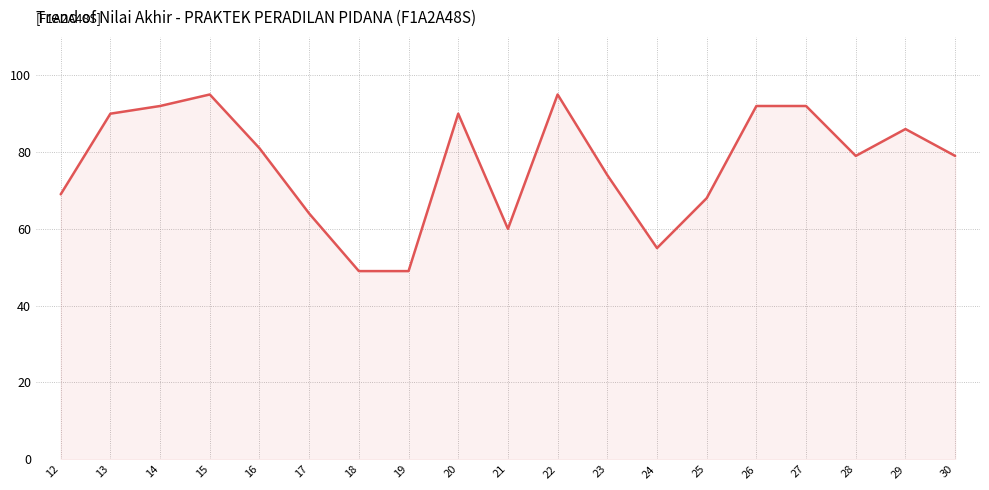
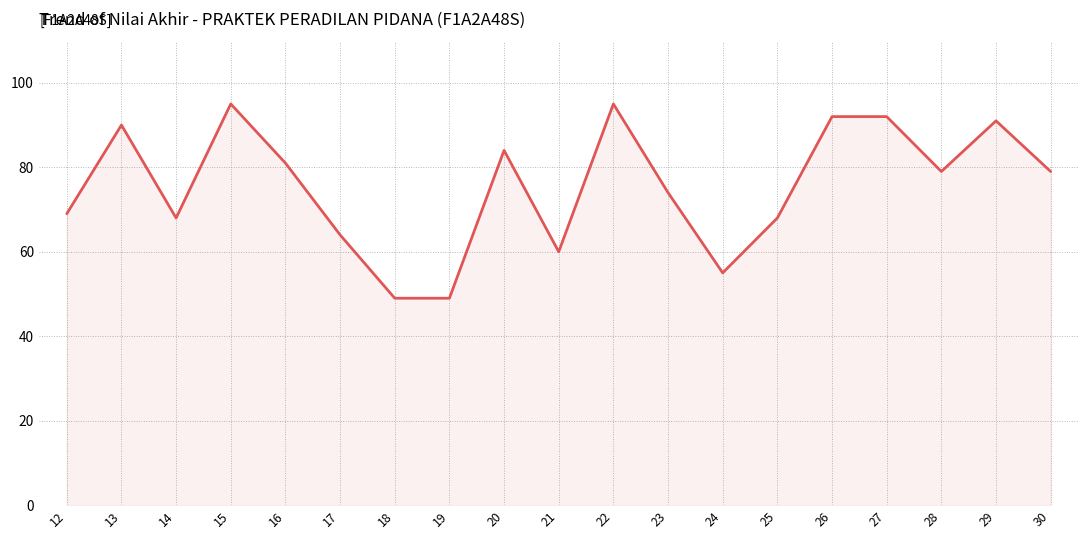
  {
    "12": 69,
    "13": 90,
-   "14": 92,
+   "14": 68,
    "15": 95,
    "16": 81,
    "17": 64,
    "18": 49,
    "19": 49,
-   "20": 90,
+   "20": 84,
    "21": 60,
    "22": 95,
    "23": 74,
    "24": 55,
    "25": 68,
    "26": 92,
    "27": 92,
    "28": 79,
-   "29": 86,
+   "29": 91,
    "30": 79
  }
